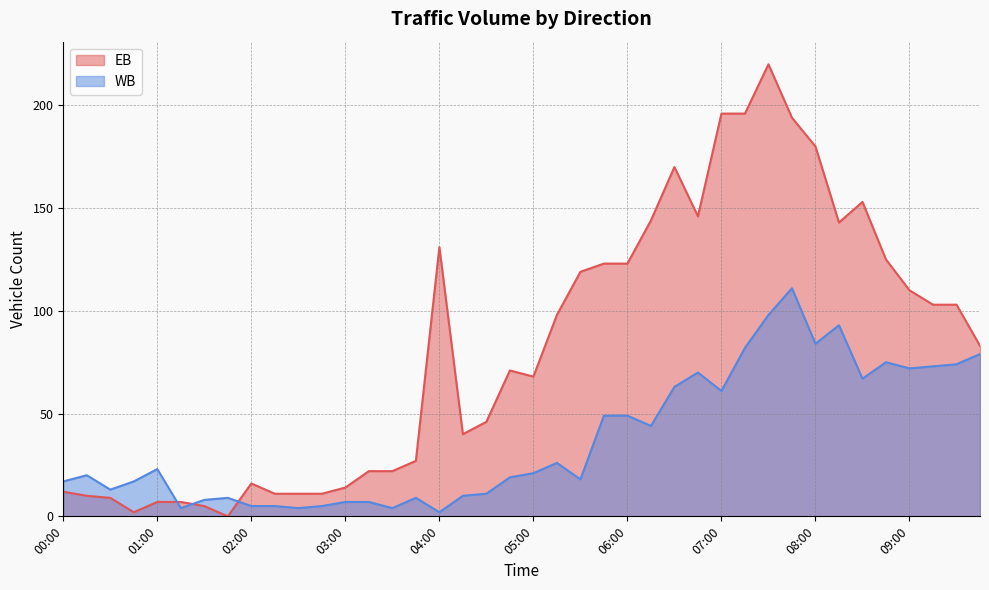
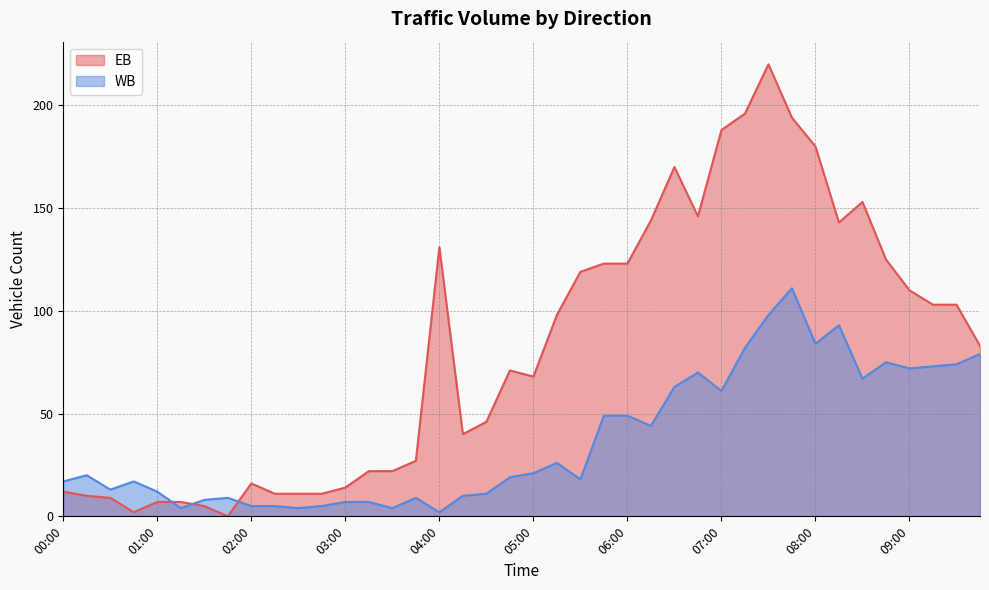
  {
    "EB": {
      "00:00": 12,
      "01:00": 7,
      "02:00": 16,
      "03:00": 14,
      "04:00": 131,
      "05:00": 68,
      "06:00": 123,
-     "07:00": 196,
+     "07:00": 188,
      "08:00": 180,
      "09:00": 110
    },
    "WB": {
      "00:00": 17,
-     "01:00": 23,
+     "01:00": 12,
      "02:00": 5,
      "03:00": 7,
      "04:00": 2,
      "05:00": 21,
      "06:00": 49,
      "07:00": 61,
      "08:00": 84,
      "09:00": 72
    }
  }
